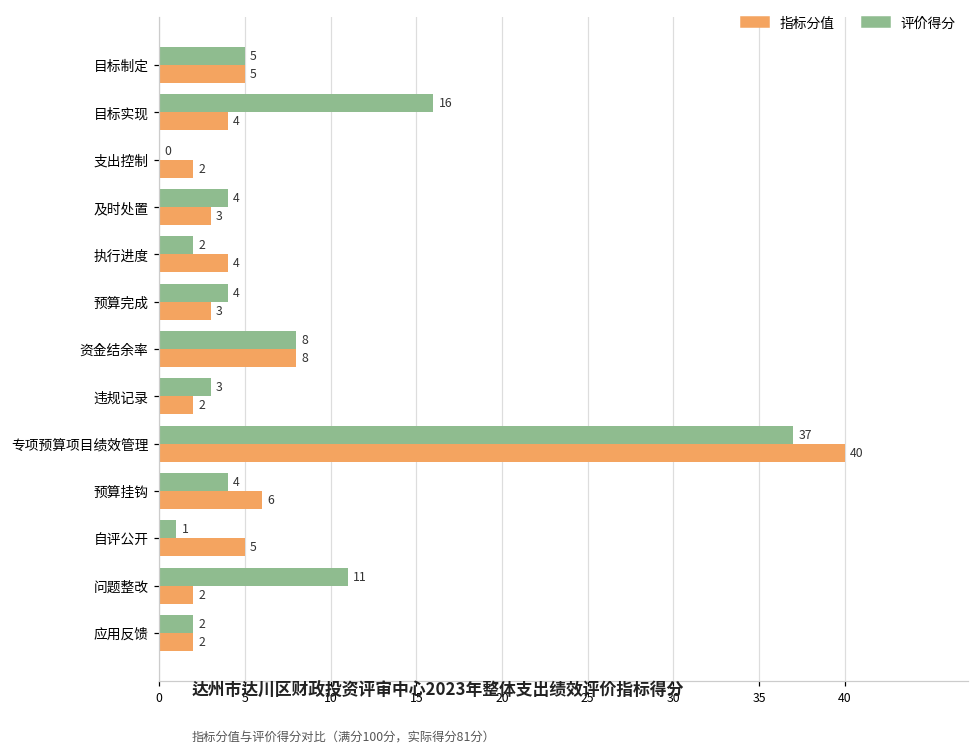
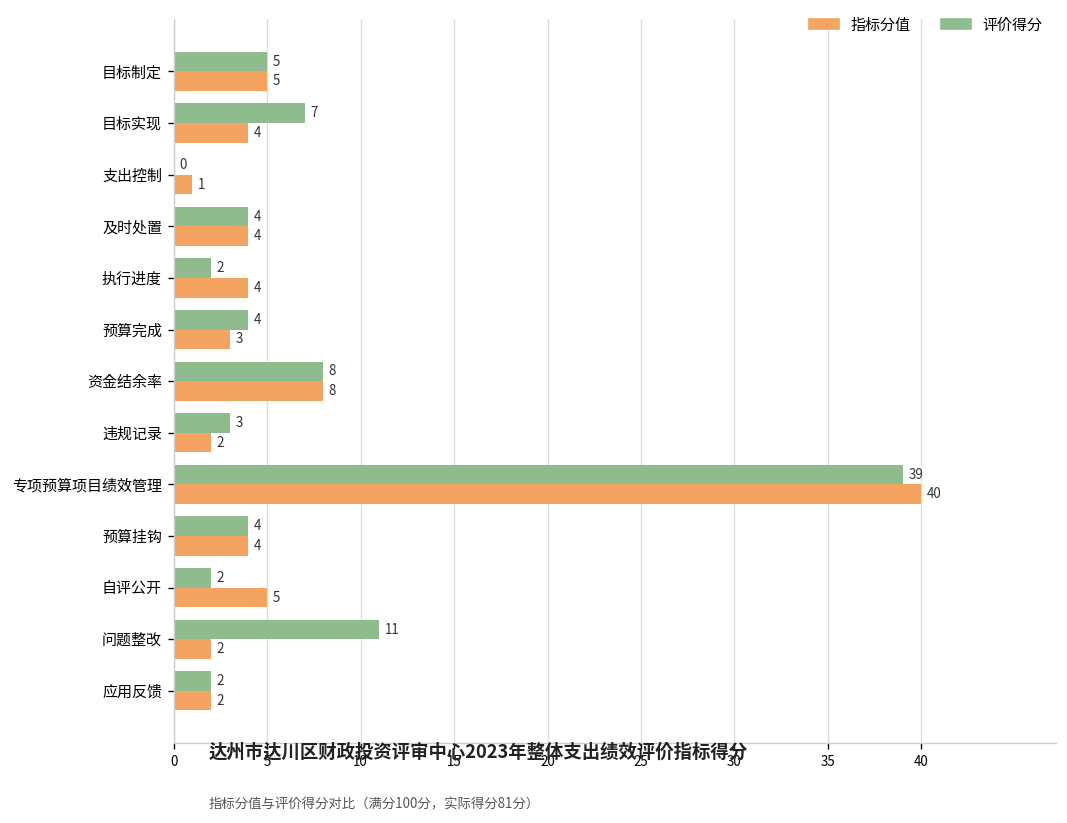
  {
    "指标分值": {
      "目标制定": 5,
      "目标实现": 4,
-     "支出控制": 2,
-     "及时处置": 3,
+     "支出控制": 1,
+     "及时处置": 4,
      "执行进度": 4,
      "预算完成": 3,
      "资金结余率": 8,
      "违规记录": 2,
      "专项预算项目绩效管理": 40,
-     "预算挂钩": 6,
+     "预算挂钩": 4,
      "自评公开": 5,
      "问题整改": 2,
      "应用反馈": 2
    },
    "评价得分": {
      "目标制定": 5,
-     "目标实现": 16,
+     "目标实现": 7,
      "支出控制": 0,
      "及时处置": 4,
      "执行进度": 2,
      "预算完成": 4,
      "资金结余率": 8,
      "违规记录": 3,
-     "专项预算项目绩效管理": 37,
+     "专项预算项目绩效管理": 39,
      "预算挂钩": 4,
-     "自评公开": 1,
+     "自评公开": 2,
      "问题整改": 11,
      "应用反馈": 2
    }
  }
